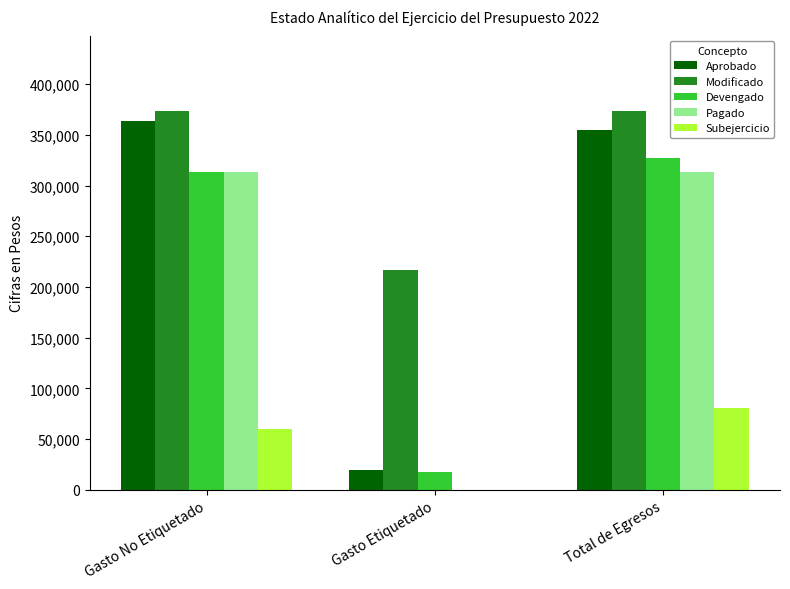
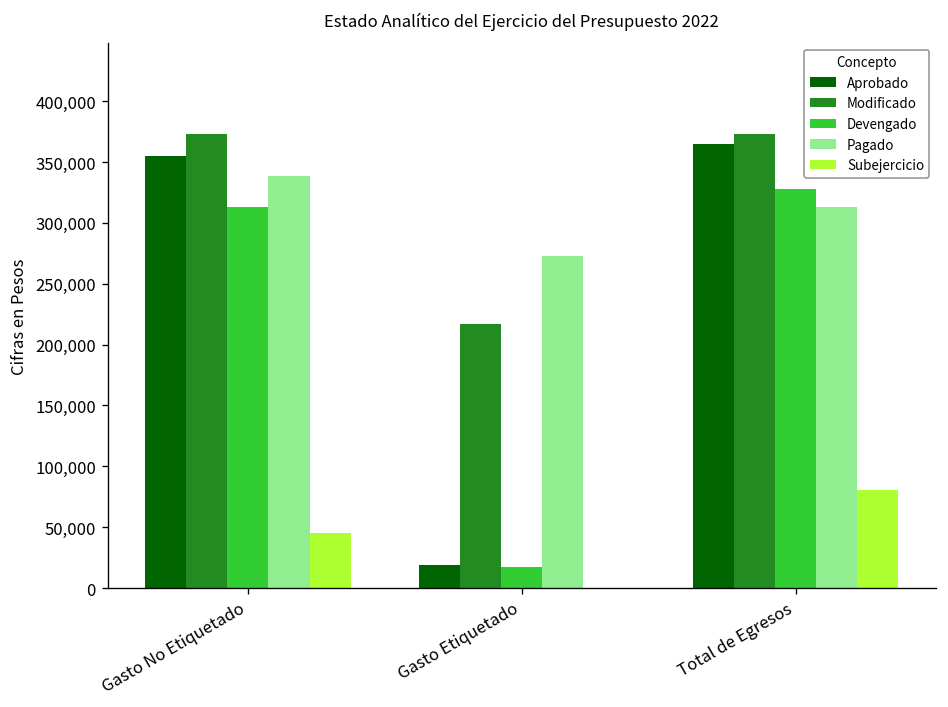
  {
    "Aprobado": {
-     "Gasto No Etiquetado": "364,000",
+     "Gasto No Etiquetado": "355,000",
      "Gasto Etiquetado": "19,000",
-     "Total de Egresos": "355,000"
+     "Total de Egresos": "365,000"
    },
    "Modificado": {
      "Gasto No Etiquetado": "373,000",
      "Gasto Etiquetado": "216,000",
      "Total de Egresos": "373,000"
    },
    "Devengado": {
      "Gasto No Etiquetado": "313,000",
      "Gasto Etiquetado": "18,000",
      "Total de Egresos": "328,000"
    },
    "Pagado": {
-     "Gasto No Etiquetado": "313,000",
-     "Gasto Etiquetado": "0",
+     "Gasto No Etiquetado": "338,000",
+     "Gasto Etiquetado": "273,000",
      "Total de Egresos": "313,000"
    },
    "Subejercicio": {
-     "Gasto No Etiquetado": "60,000",
+     "Gasto No Etiquetado": "45,000",
      "Gasto Etiquetado": "0",
      "Total de Egresos": "80,000"
    }
  }
